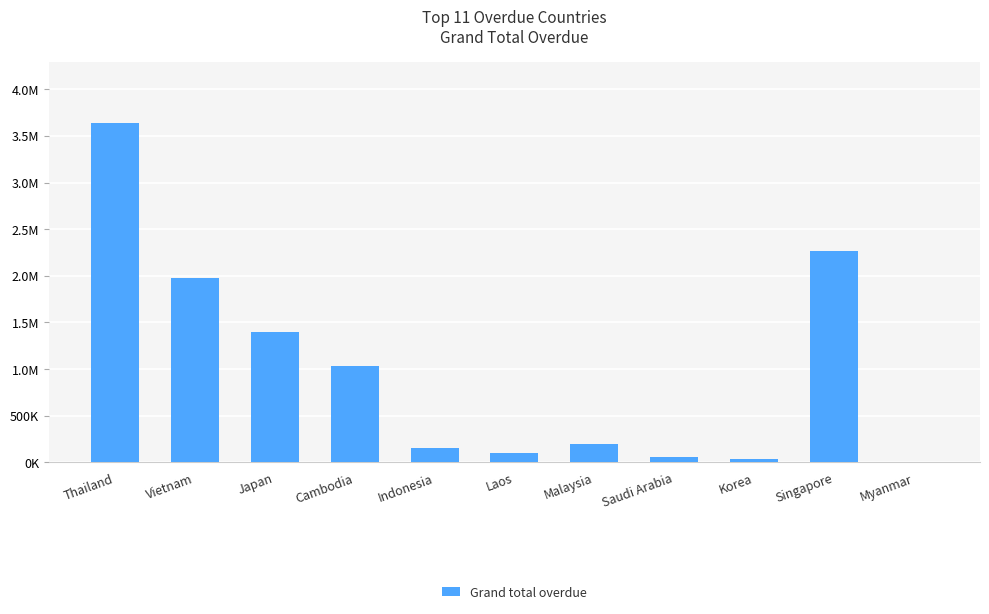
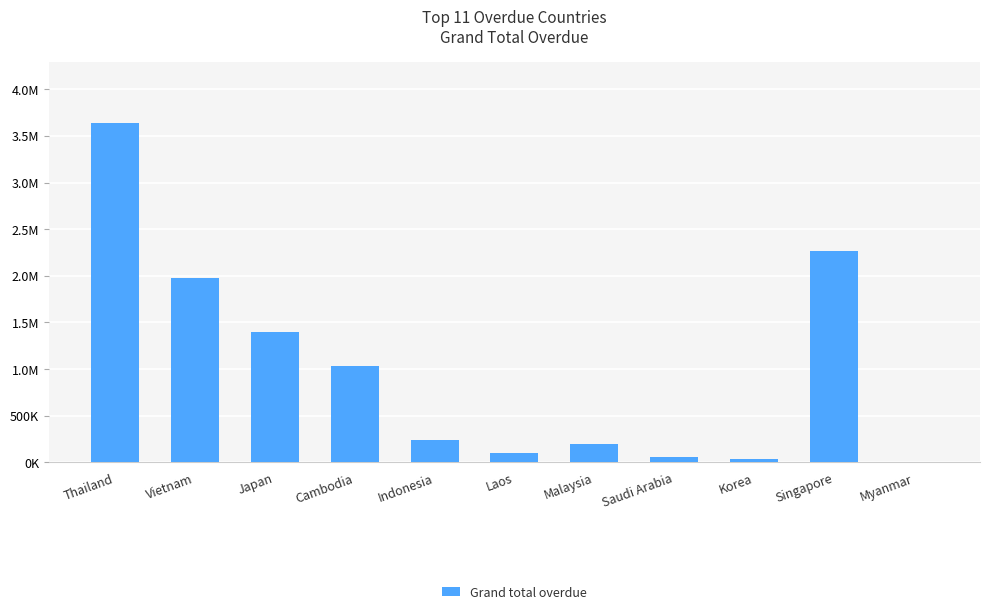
  {
    "Thailand": 3600000,
    "Vietnam": 2000000,
    "Japan": 1400000,
    "Cambodia": 1000000,
-   "Indonesia": 160000,
+   "Indonesia": 250000,
    "Laos": 100000,
    "Malaysia": 200000,
    "Saudi Arabia": 100000,
    "Korea": 0,
    "Singapore": 2300000,
    "Myanmar": 0
  }
